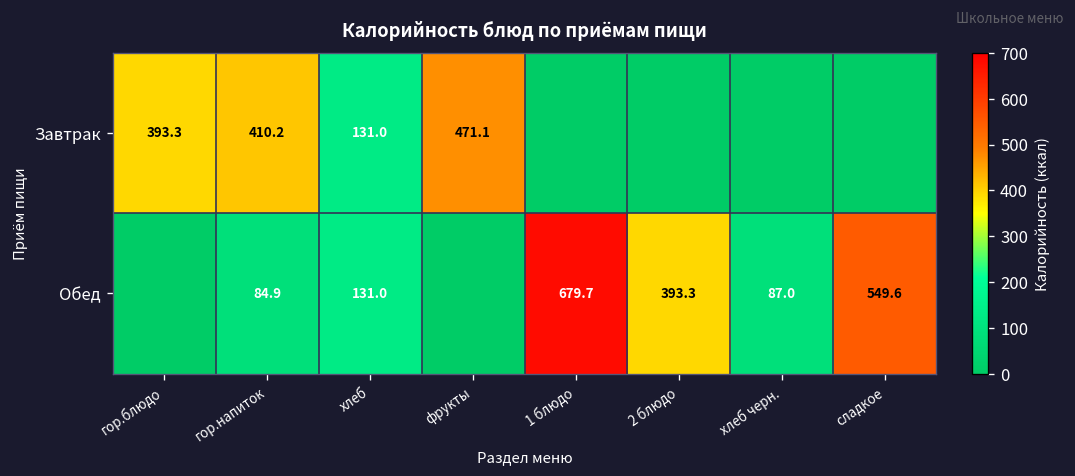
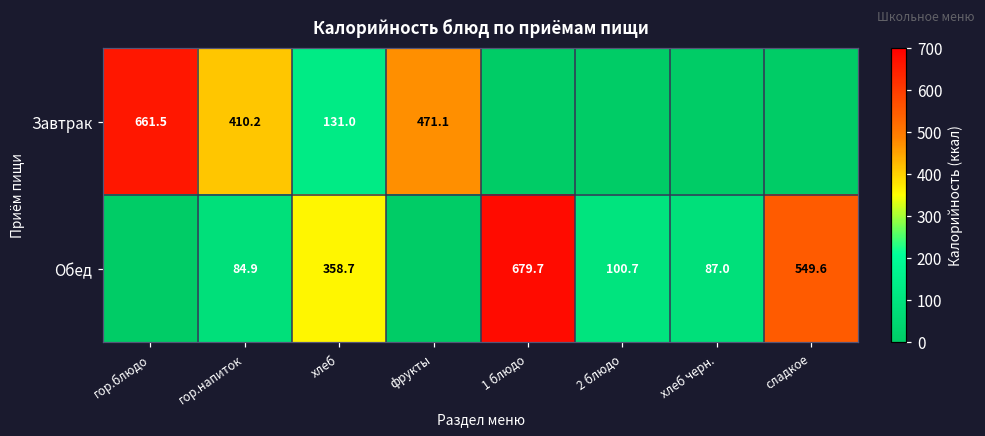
  {
    "Завтрак": {
-     "гор.блюдо": 393.3,
+     "гор.блюдо": 661.5,
      "гор.напиток": 410.2,
      "хлеб": 131.0,
      "фрукты": 471.1
    },
    "Обед": {
      "гор.напиток": 84.9,
-     "хлеб": 131.0,
+     "хлеб": 358.7,
      "1 блюдо": 679.7,
-     "2 блюдо": 393.3,
+     "2 блюдо": 100.7,
      "хлеб черн.": 87.0,
      "сладкое": 549.6
    }
  }
